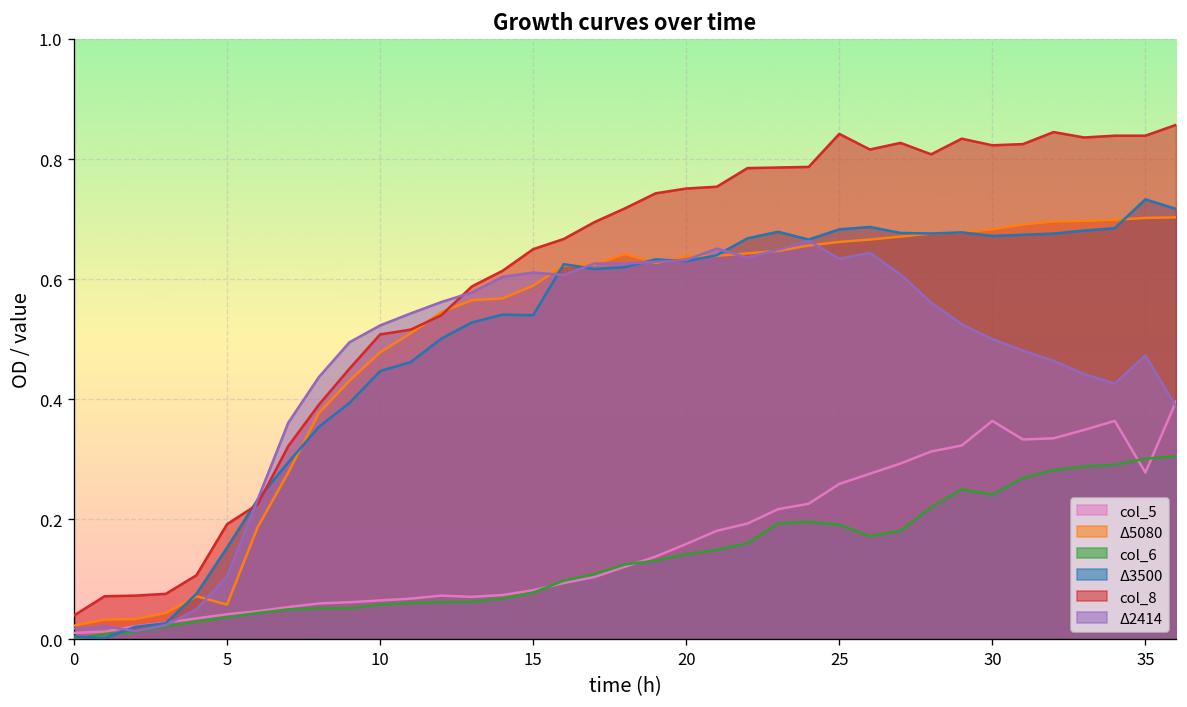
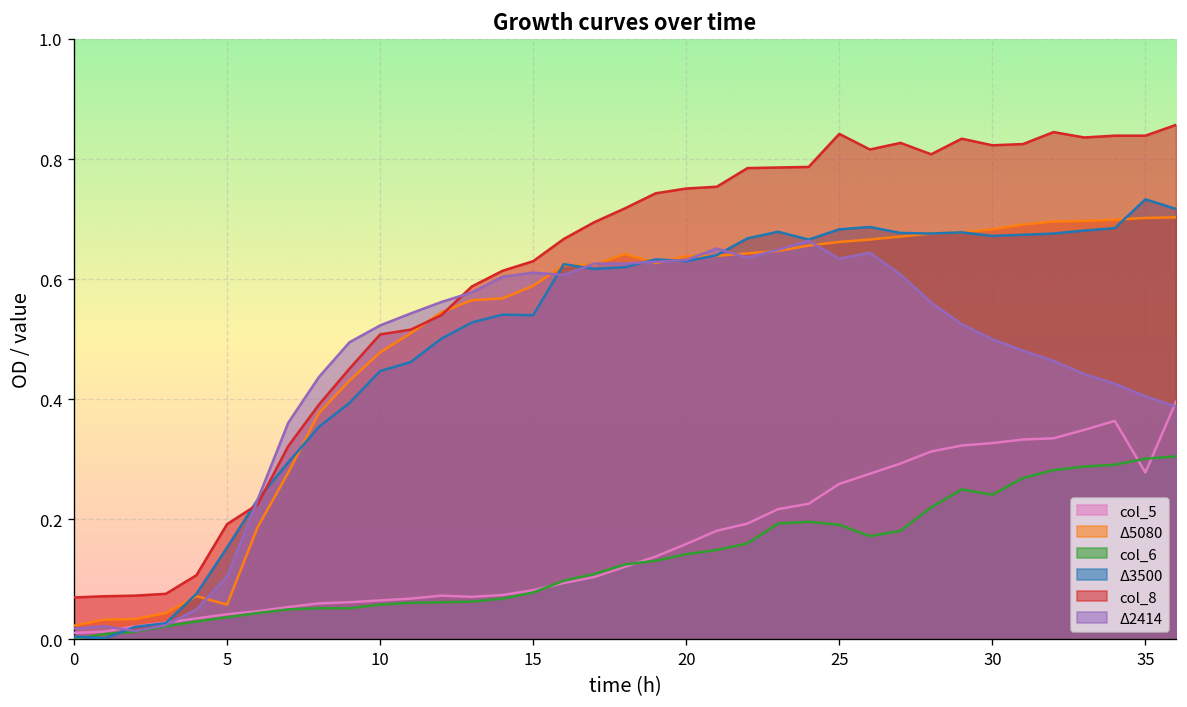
  {
    "col_5": {
      "0": 0.01,
      "10": 0.07,
      "20": 0.16,
      "25": 0.26,
-     "30": 0.36,
+     "30": 0.33,
      "35": 0.28
    },
    "Δ5080": {
      "5": 0.06,
      "10": 0.48,
      "15": 0.59,
      "20": 0.64,
      "25": 0.66,
      "30": 0.68,
      "35": 0.70
    },
    "col_6": {
      "10": 0.06,
      "20": 0.14,
      "25": 0.19,
      "30": 0.24,
      "35": 0.30
    },
    "Δ3500": {
      "5": 0.15,
      "10": 0.45,
      "15": 0.54,
      "25": 0.68,
      "30": 0.67,
      "35": 0.73
    },
    "col_8": {
-     "0": 0.04,
+     "0": 0.07,
      "5": 0.19,
      "10": 0.51,
-     "15": 0.65,
+     "15": 0.63,
      "20": 0.75,
      "25": 0.84,
      "30": 0.82,
      "35": 0.84
    },
    "Δ2414": {
      "5": 0.11,
      "10": 0.52,
      "15": 0.61,
      "25": 0.63,
      "30": 0.50,
-     "35": 0.47
+     "35": 0.41
    }
  }
